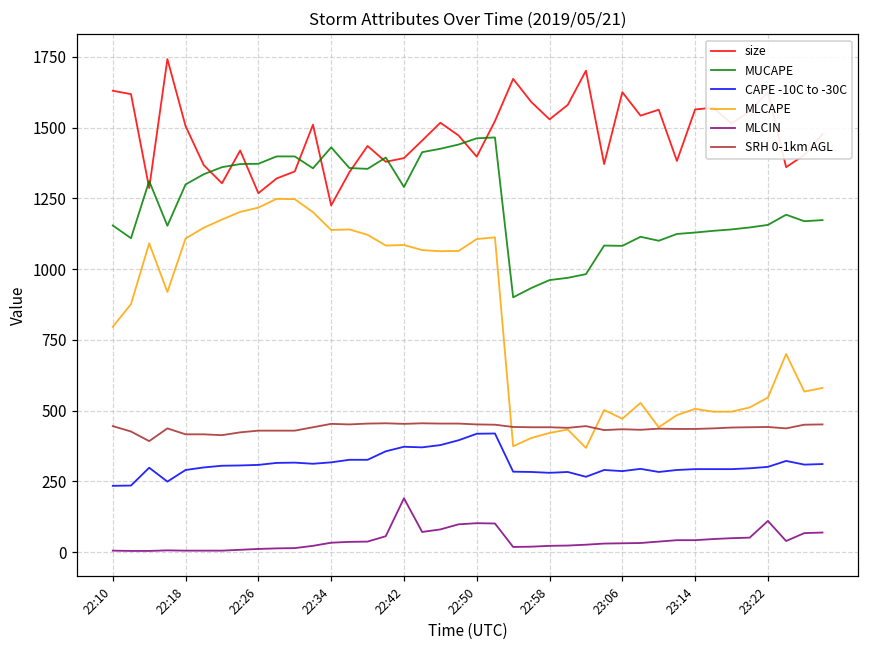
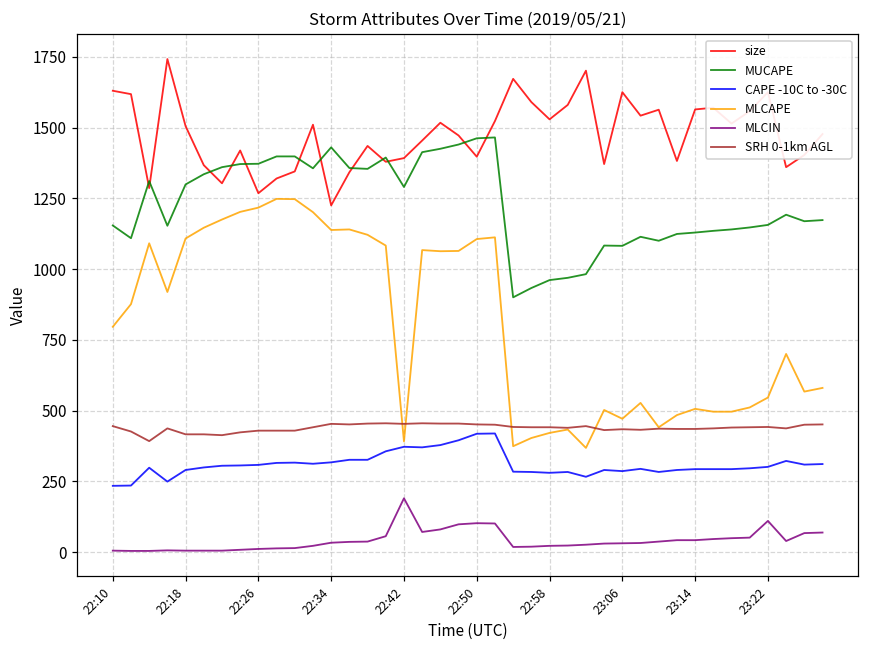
  {
    "size": {
      "22:10": 1630,
      "22:18": 1510,
      "22:26": 1270,
      "22:34": 1230,
      "22:42": 1390,
      "22:50": 1400,
      "22:58": 1530,
      "23:06": 1630,
      "23:14": 1560
    },
    "MUCAPE": {
      "22:10": 1150,
      "22:18": 1300,
      "22:26": 1370,
      "22:34": 1430,
      "22:42": 1290,
      "22:50": 1460,
      "22:58": 960,
      "23:06": 1080,
      "23:14": 1130,
      "23:22": 1160
    },
    "CAPE -10C to -30C": {
      "22:10": 230,
      "22:18": 290,
      "22:26": 310,
      "22:34": 320,
      "22:42": 370,
      "22:50": 420,
      "22:58": 280,
      "23:06": 290,
      "23:14": 290,
      "23:22": 300
    },
    "MLCAPE": {
      "22:10": 800,
      "22:18": 1110,
      "22:26": 1220,
      "22:34": 1140,
-     "22:42": 1090,
+     "22:42": 390,
      "22:50": 1110,
      "22:58": 420,
      "23:06": 470,
      "23:14": 510,
      "23:22": 550
    },
    "MLCIN": {
      "22:10": 10,
      "22:18": 10,
      "22:26": 10,
      "22:34": 30,
      "22:42": 190,
      "22:50": 100,
      "22:58": 20,
      "23:06": 30,
      "23:14": 40,
      "23:22": 110
    },
    "SRH 0-1km AGL": {
      "22:10": 450,
      "22:18": 420,
      "22:26": 430,
      "22:34": 450,
      "22:42": 450,
      "22:50": 450,
      "22:58": 440,
      "23:06": 430,
      "23:14": 440,
      "23:22": 440
    }
  }
